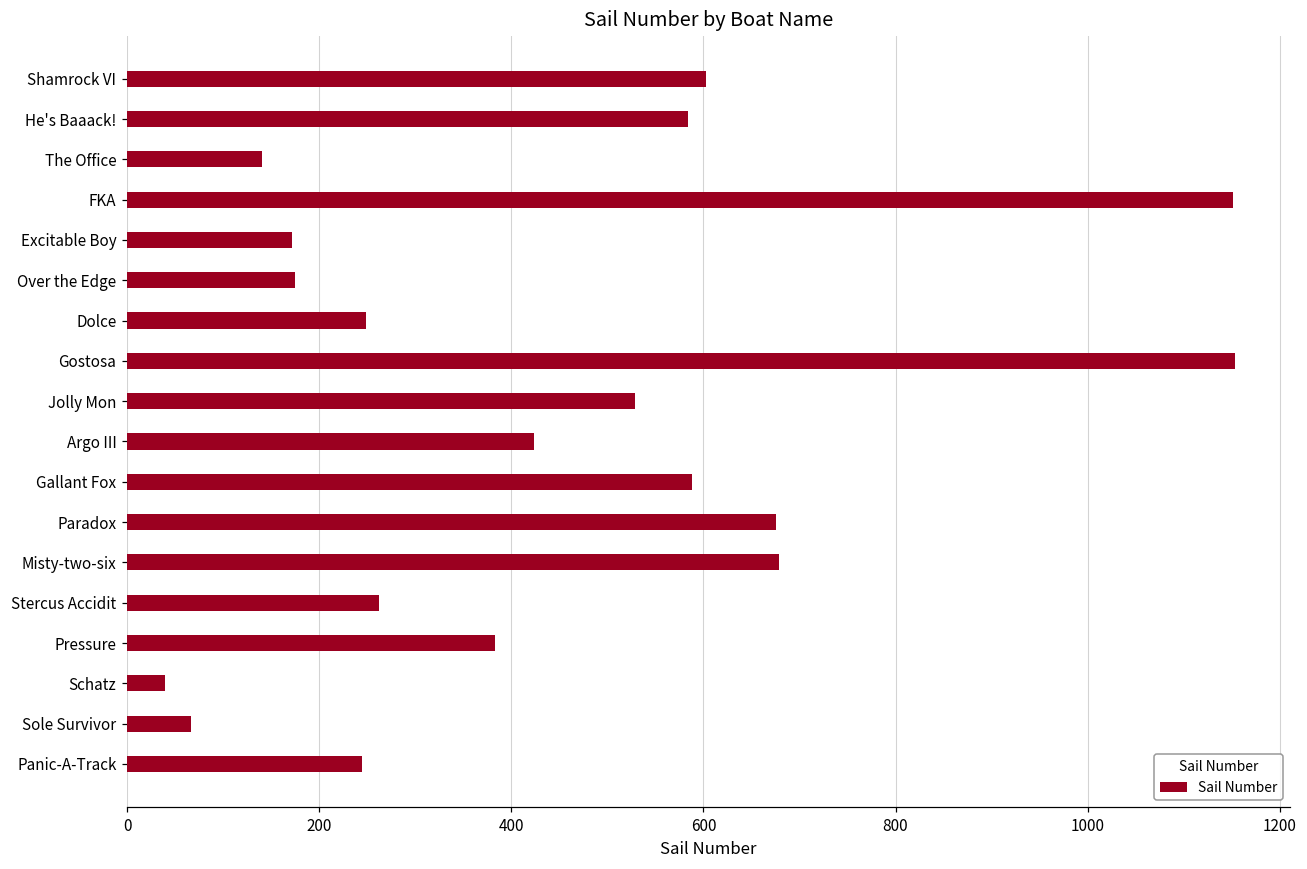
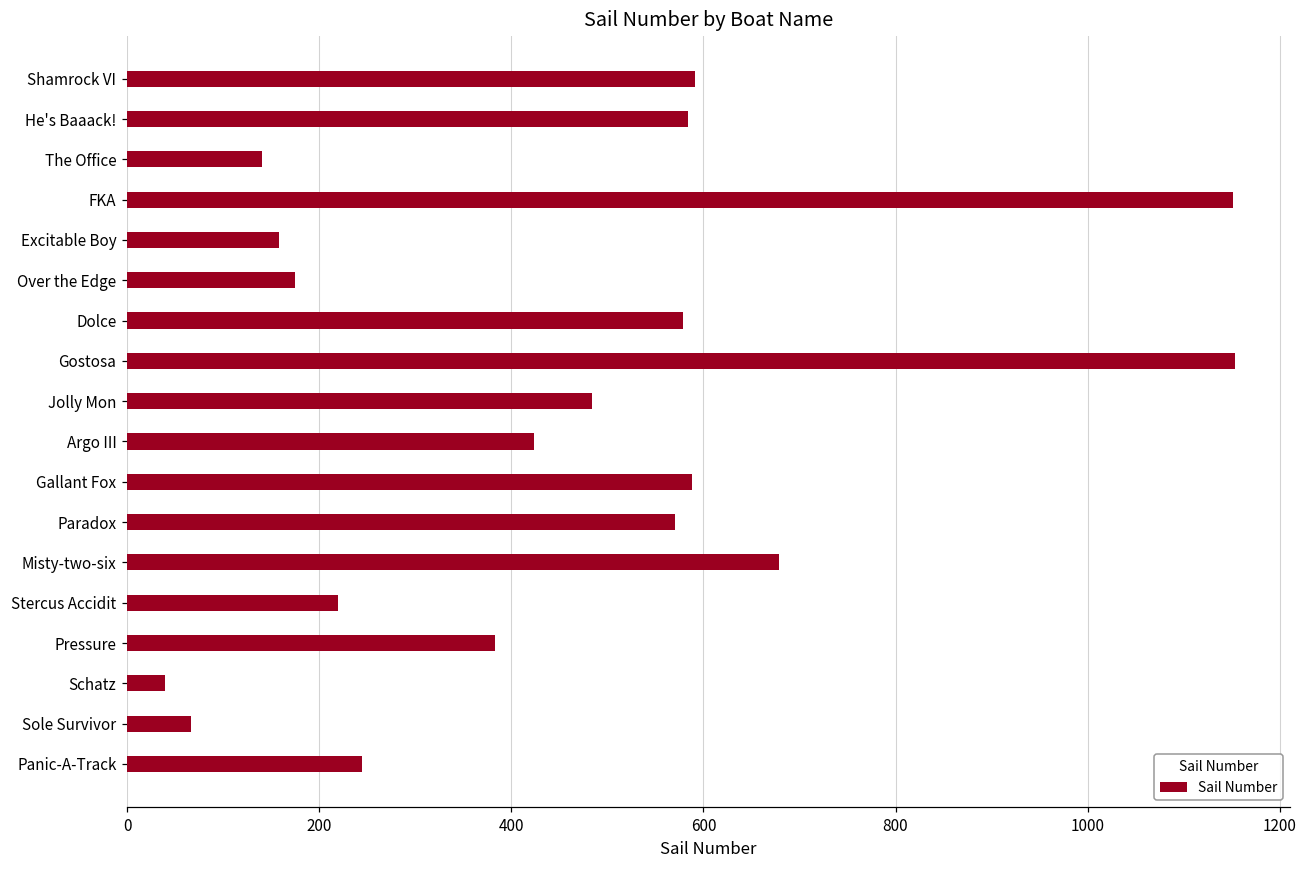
  {
-   "Shamrock VI": 600,
+   "Shamrock VI": 590,
    "He's Baaack!": 580,
    "The Office": 140,
    "FKA": 1150,
-   "Excitable Boy": 170,
+   "Excitable Boy": 160,
    "Over the Edge": 180,
-   "Dolce": 250,
+   "Dolce": 580,
    "Gostosa": 1150,
-   "Jolly Mon": 530,
+   "Jolly Mon": 480,
    "Argo III": 420,
    "Gallant Fox": 590,
-   "Paradox": 680,
+   "Paradox": 570,
    "Misty-two-six": 680,
-   "Stercus Accidit": 260,
+   "Stercus Accidit": 220,
    "Pressure": 380,
    "Schatz": 40,
    "Sole Survivor": 70,
    "Panic-A-Track": 240
  }
